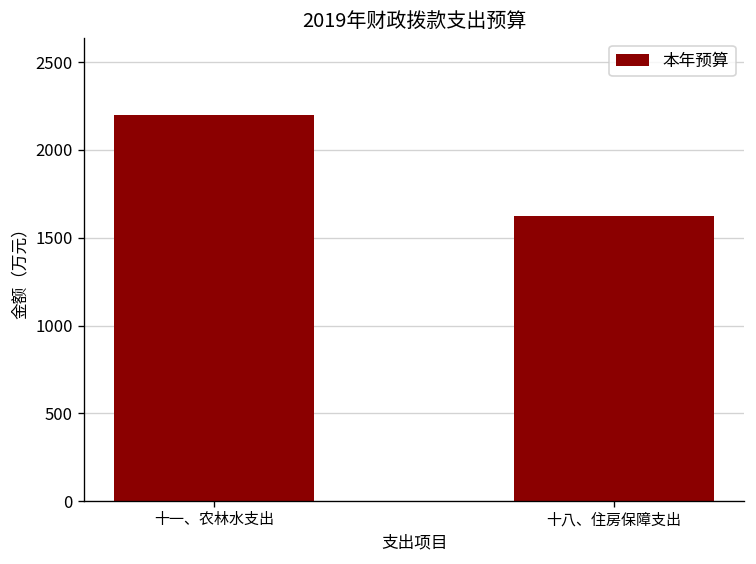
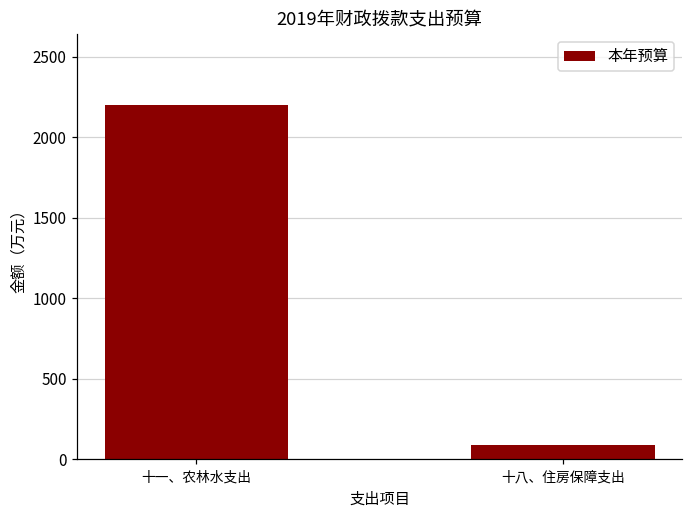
  {
    "十一、农林水支出": 2200,
-   "十八、住房保障支出": 1620
+   "十八、住房保障支出": 90
  }
